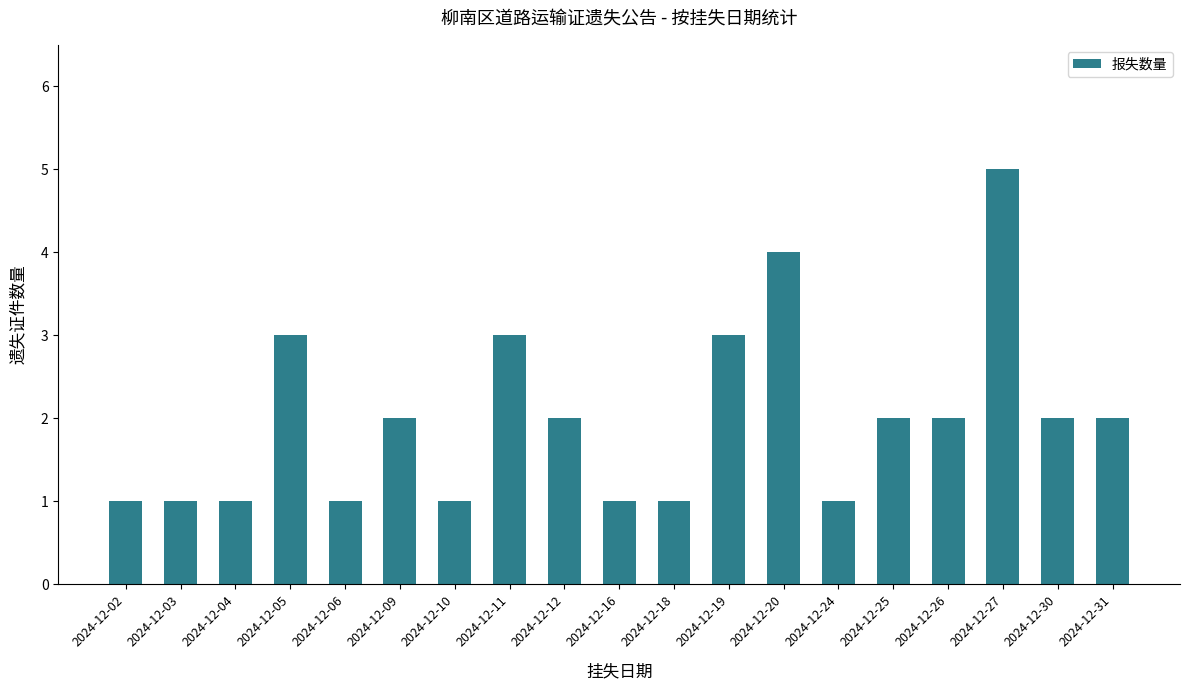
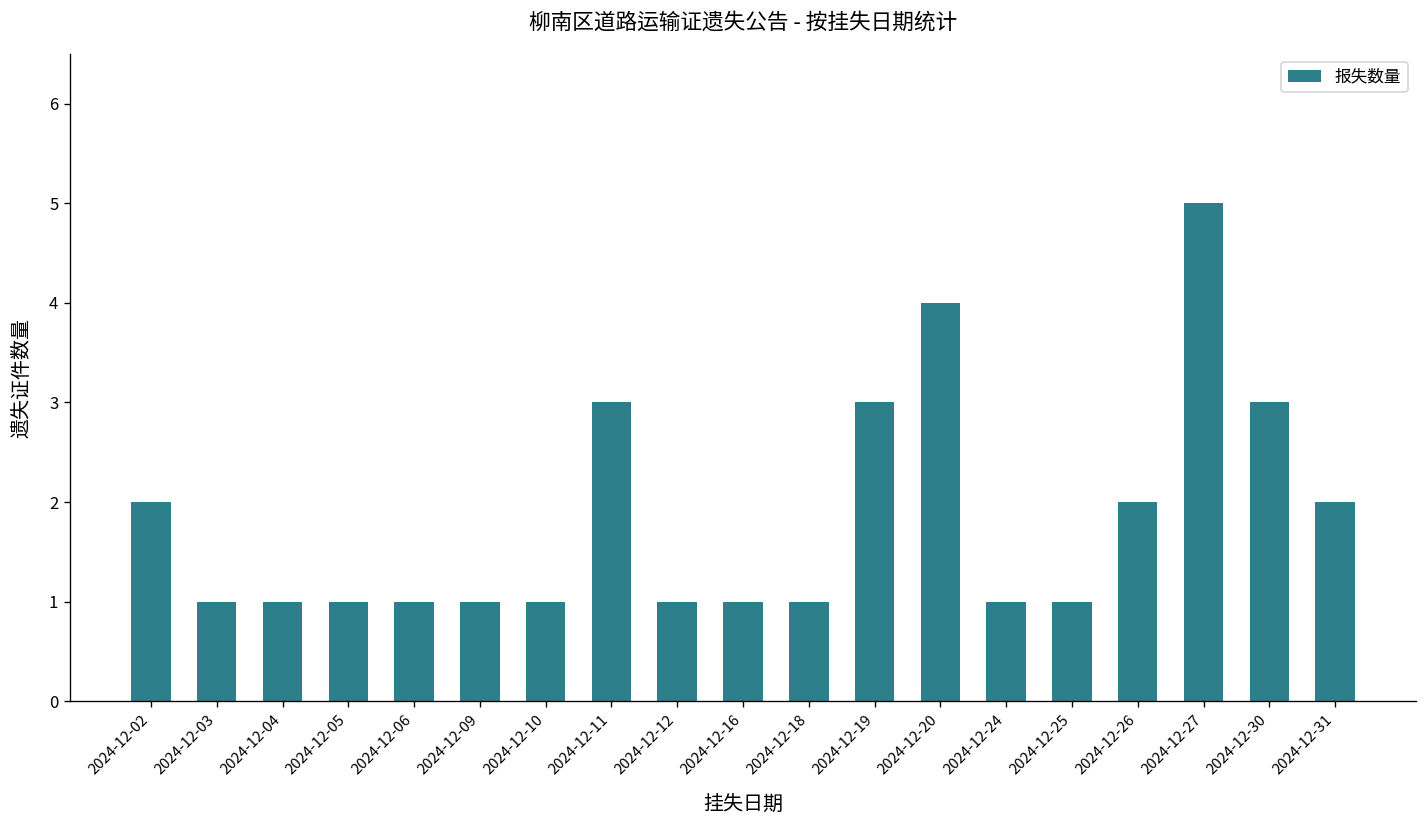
  {
-   "2024-12-02": 1,
+   "2024-12-02": 2,
    "2024-12-03": 1,
    "2024-12-04": 1,
-   "2024-12-05": 3,
+   "2024-12-05": 1,
    "2024-12-06": 1,
-   "2024-12-09": 2,
+   "2024-12-09": 1,
    "2024-12-10": 1,
    "2024-12-11": 3,
-   "2024-12-12": 2,
+   "2024-12-12": 1,
    "2024-12-16": 1,
    "2024-12-18": 1,
    "2024-12-19": 3,
    "2024-12-20": 4,
    "2024-12-24": 1,
-   "2024-12-25": 2,
+   "2024-12-25": 1,
    "2024-12-26": 2,
    "2024-12-27": 5,
-   "2024-12-30": 2,
+   "2024-12-30": 3,
    "2024-12-31": 2
  }
